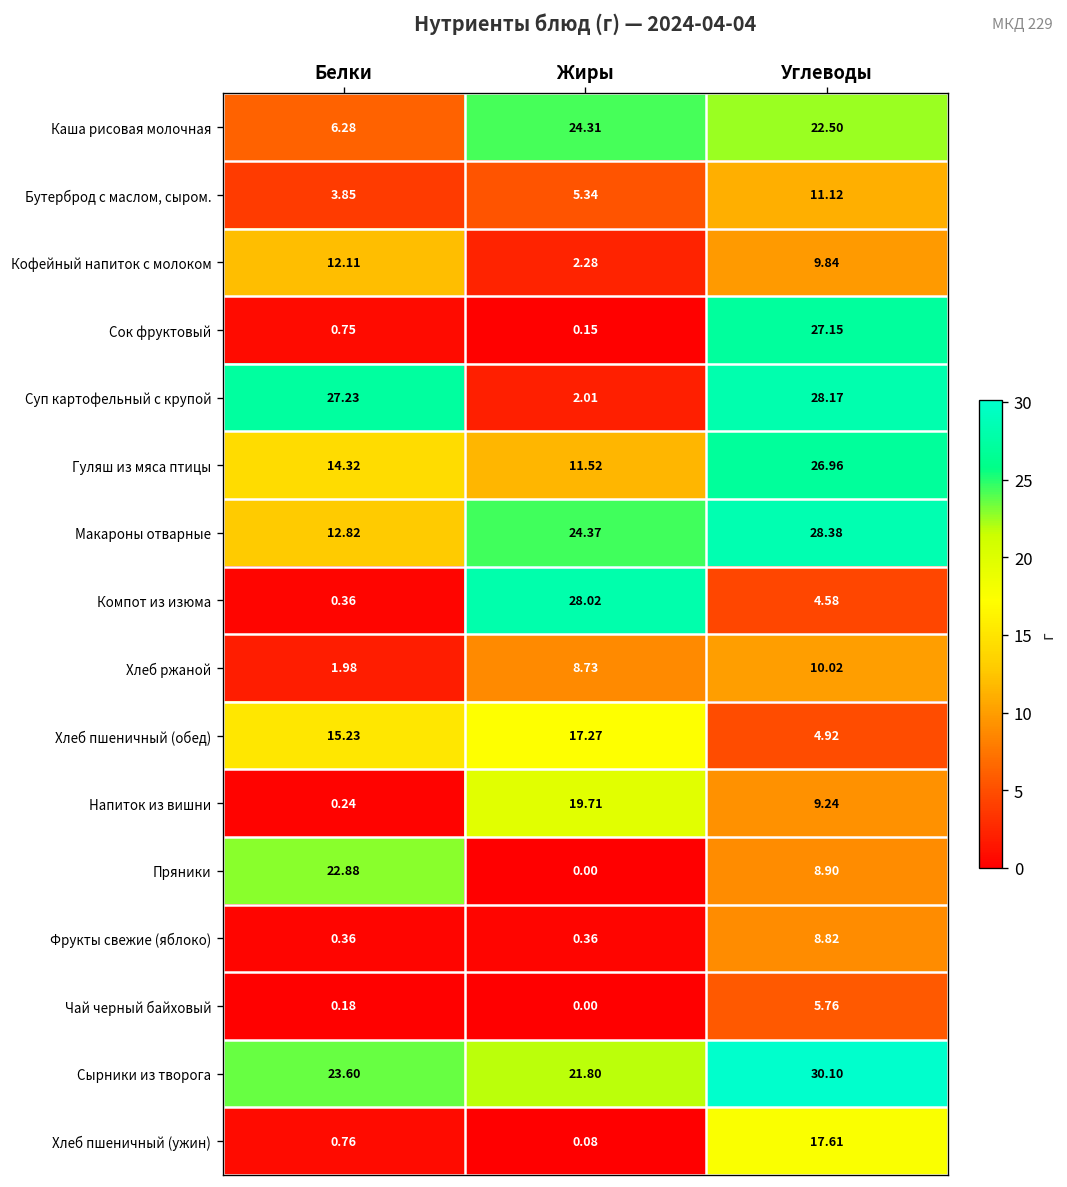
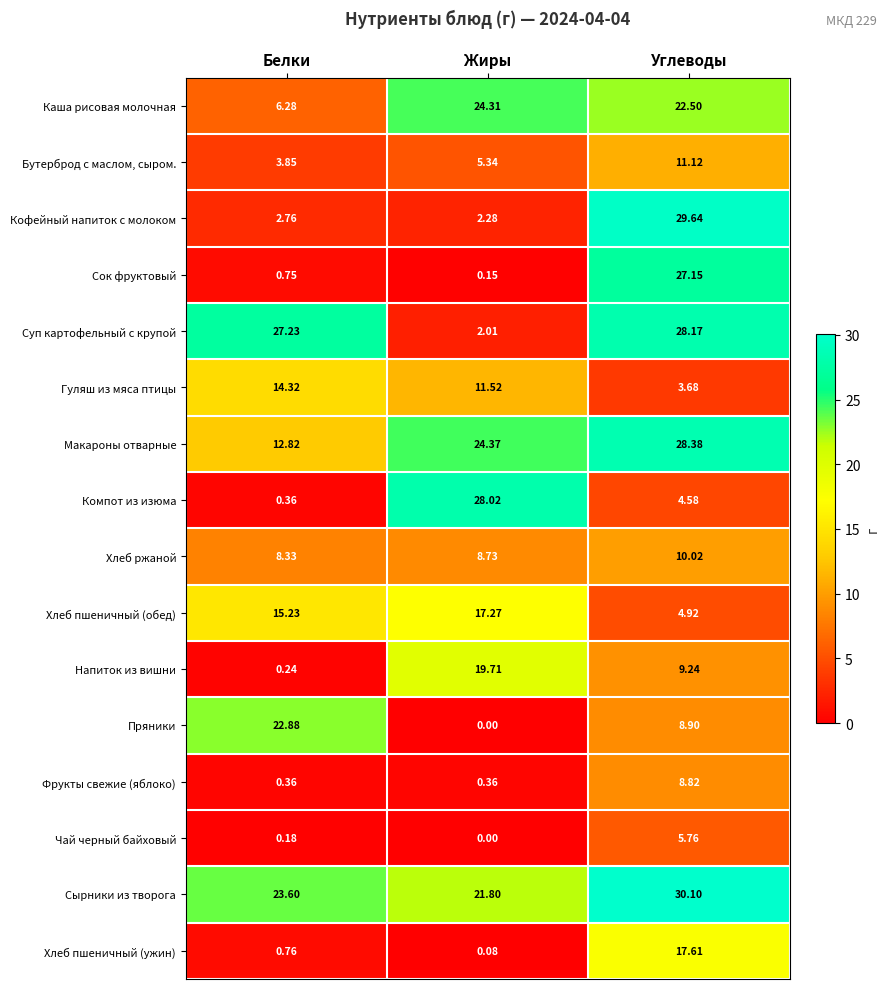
  {
    "Каша рисовая молочная": {
      "Белки": 6.28,
      "Жиры": 24.31,
      "Углеводы": 22.50
    },
    "Бутерброд с маслом, сыром.": {
      "Белки": 3.85,
      "Жиры": 5.34,
      "Углеводы": 11.12
    },
    "Кофейный напиток с молоком": {
-     "Белки": 12.11,
+     "Белки": 2.76,
      "Жиры": 2.28,
-     "Углеводы": 9.84
+     "Углеводы": 29.64
    },
    "Сок фруктовый": {
      "Белки": 0.75,
      "Жиры": 0.15,
      "Углеводы": 27.15
    },
    "Суп картофельный с крупой": {
      "Белки": 27.23,
      "Жиры": 2.01,
      "Углеводы": 28.17
    },
    "Гуляш из мяса птицы": {
      "Белки": 14.32,
      "Жиры": 11.52,
-     "Углеводы": 26.96
+     "Углеводы": 3.68
    },
    "Макароны отварные": {
      "Белки": 12.82,
      "Жиры": 24.37,
      "Углеводы": 28.38
    },
    "Компот из изюма": {
      "Белки": 0.36,
      "Жиры": 28.02,
      "Углеводы": 4.58
    },
    "Хлеб ржаной": {
-     "Белки": 1.98,
+     "Белки": 8.33,
      "Жиры": 8.73,
      "Углеводы": 10.02
    },
    "Хлеб пшеничный (обед)": {
      "Белки": 15.23,
      "Жиры": 17.27,
      "Углеводы": 4.92
    },
    "Напиток из вишни": {
      "Белки": 0.24,
      "Жиры": 19.71,
      "Углеводы": 9.24
    },
    "Пряники": {
      "Белки": 22.88,
      "Жиры": 0.00,
      "Углеводы": 8.90
    },
    "Фрукты свежие (яблоко)": {
      "Белки": 0.36,
      "Жиры": 0.36,
      "Углеводы": 8.82
    },
    "Чай черный байховый": {
      "Белки": 0.18,
      "Жиры": 0.00,
      "Углеводы": 5.76
    },
    "Сырники из творога": {
      "Белки": 23.60,
      "Жиры": 21.80,
      "Углеводы": 30.10
    },
    "Хлеб пшеничный (ужин)": {
      "Белки": 0.76,
      "Жиры": 0.08,
      "Углеводы": 17.61
    }
  }
